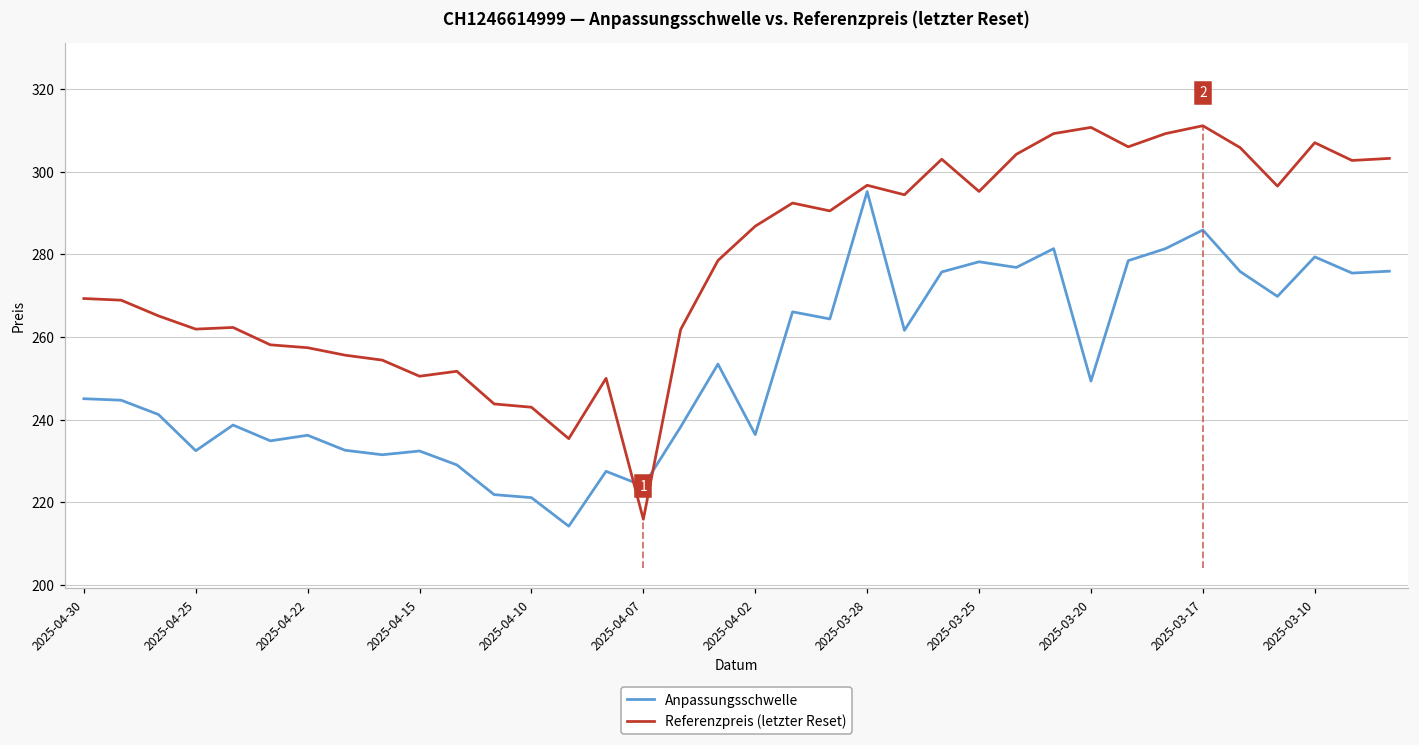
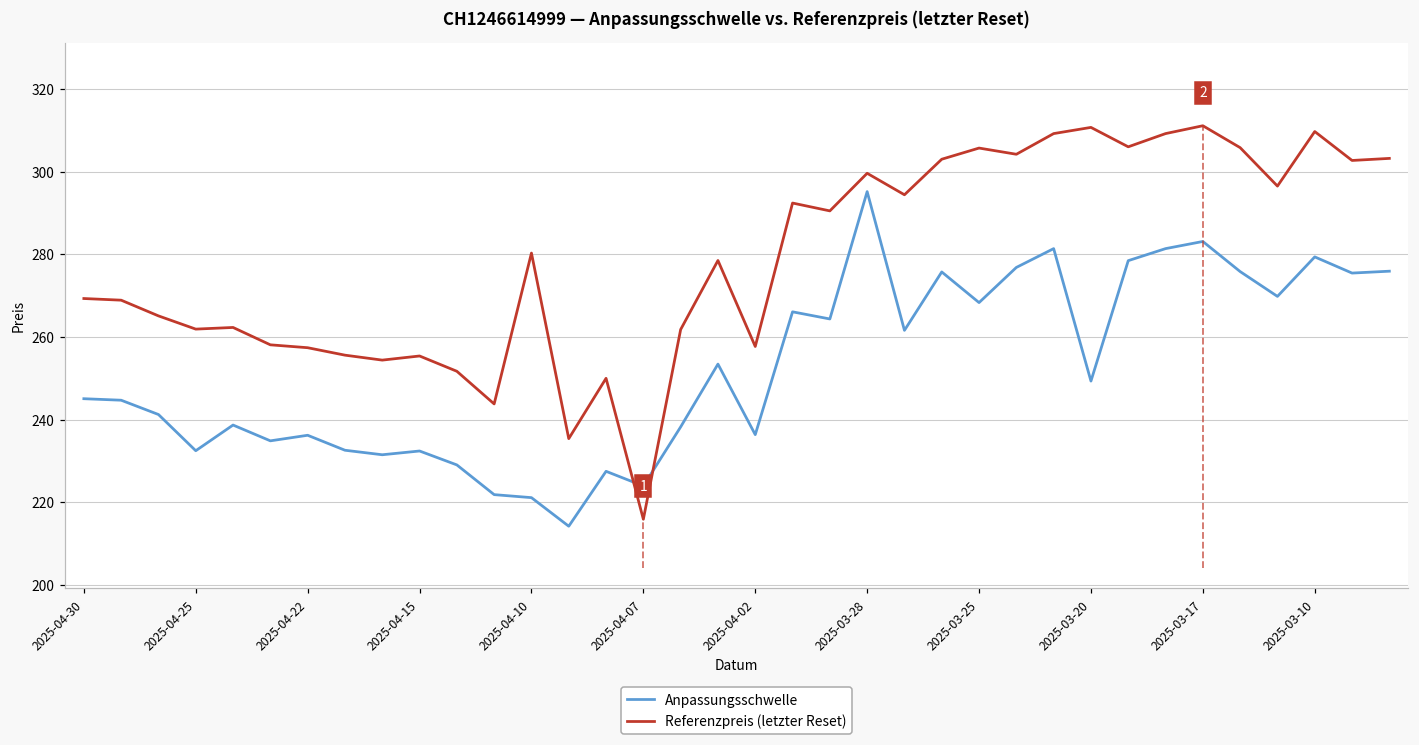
  {
    "Anpassungsschwelle": {
      "2025-04-30": 245,
      "2025-04-25": 232,
      "2025-04-22": 236,
      "2025-04-15": 232,
      "2025-04-10": 221,
      "2025-04-02": 236,
      "2025-03-28": 295,
-     "2025-03-25": 278,
+     "2025-03-25": 268,
      "2025-03-20": 249,
-     "2025-03-17": 286,
+     "2025-03-17": 283,
      "2025-03-10": 279
    },
    "Referenzpreis (letzter Reset)": {
      "2025-04-30": 269,
      "2025-04-25": 262,
      "2025-04-22": 257,
-     "2025-04-15": 251,
-     "2025-04-10": 243,
+     "2025-04-15": 255,
+     "2025-04-10": 280,
      "2025-04-07": 216,
-     "2025-04-02": 287,
-     "2025-03-28": 297,
-     "2025-03-25": 295,
+     "2025-04-02": 258,
+     "2025-03-28": 300,
+     "2025-03-25": 306,
      "2025-03-20": 311,
-     "2025-03-10": 307
+     "2025-03-10": 310
    }
  }
